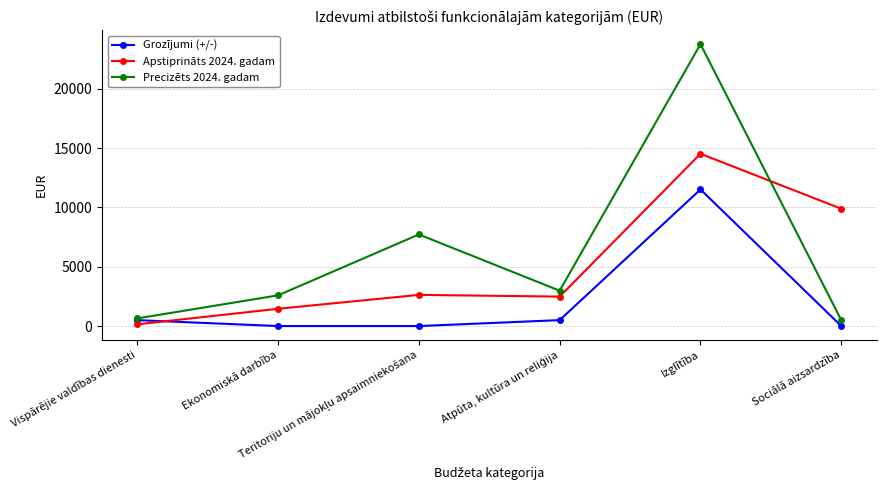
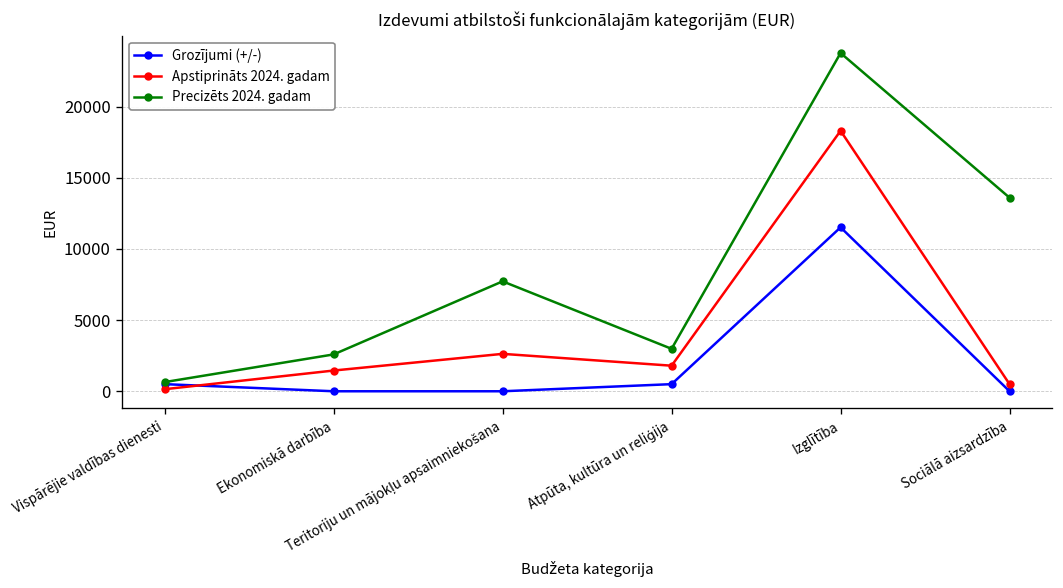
  {
    "Grozījumi (+/-)": {
      "Ekonomiskā darbība": 0,
      "Teritoriju un mājokļu apsaimniekošana": 0,
      "Atpūta, kultūra un reliģija": 500,
      "Izglītība": 11500,
      "Sociālā aizsardzība": 0
    },
    "Apstiprināts 2024. gadam": {
      "Vispārējie valdības dienesti": 100,
      "Ekonomiskā darbība": 1500,
      "Teritoriju un mājokļu apsaimniekošana": 2600,
-     "Atpūta, kultūra un reliģija": 2500,
-     "Izglītība": 14500,
-     "Sociālā aizsardzība": 9900
+     "Atpūta, kultūra un reliģija": 1800,
+     "Izglītība": 18300,
+     "Sociālā aizsardzība": 500
    },
    "Precizēts 2024. gadam": {
      "Ekonomiskā darbība": 2600,
      "Teritoriju un mājokļu apsaimniekošana": 7700,
      "Atpūta, kultūra un reliģija": 3000,
      "Izglītība": 23800,
-     "Sociālā aizsardzība": 500
+     "Sociālā aizsardzība": 13600
    }
  }
